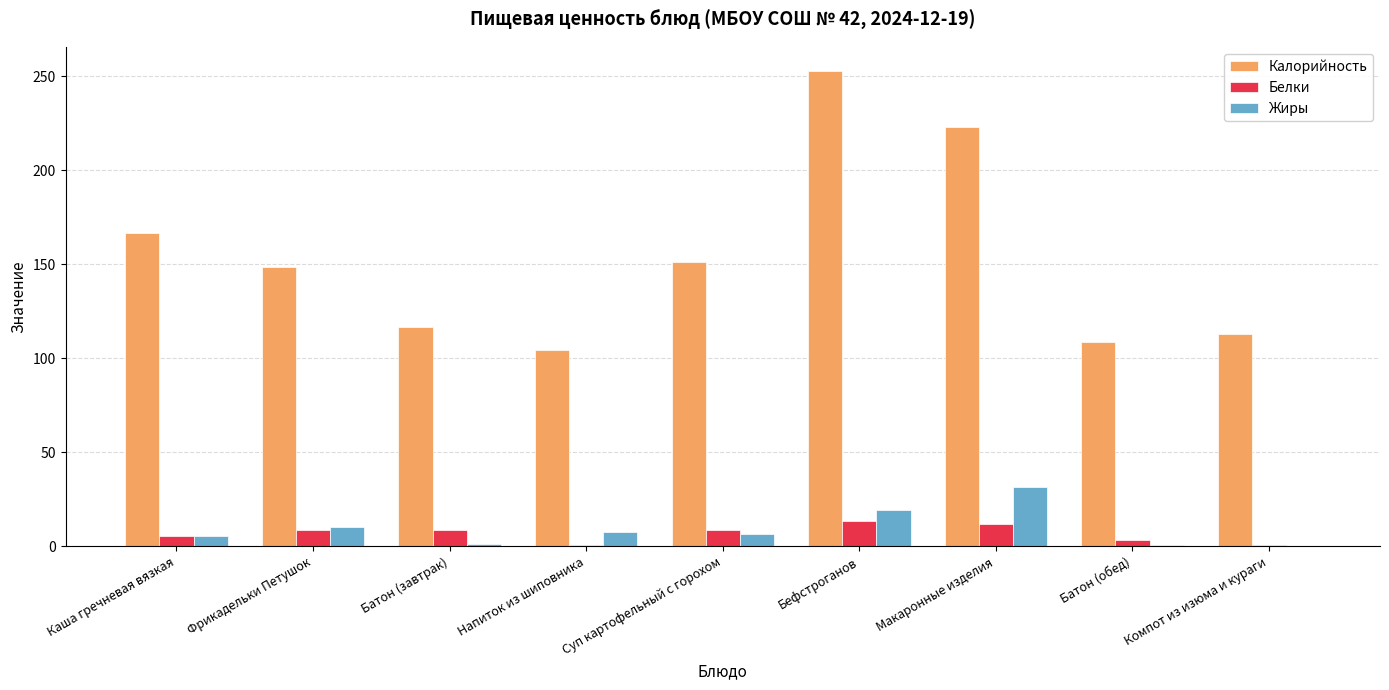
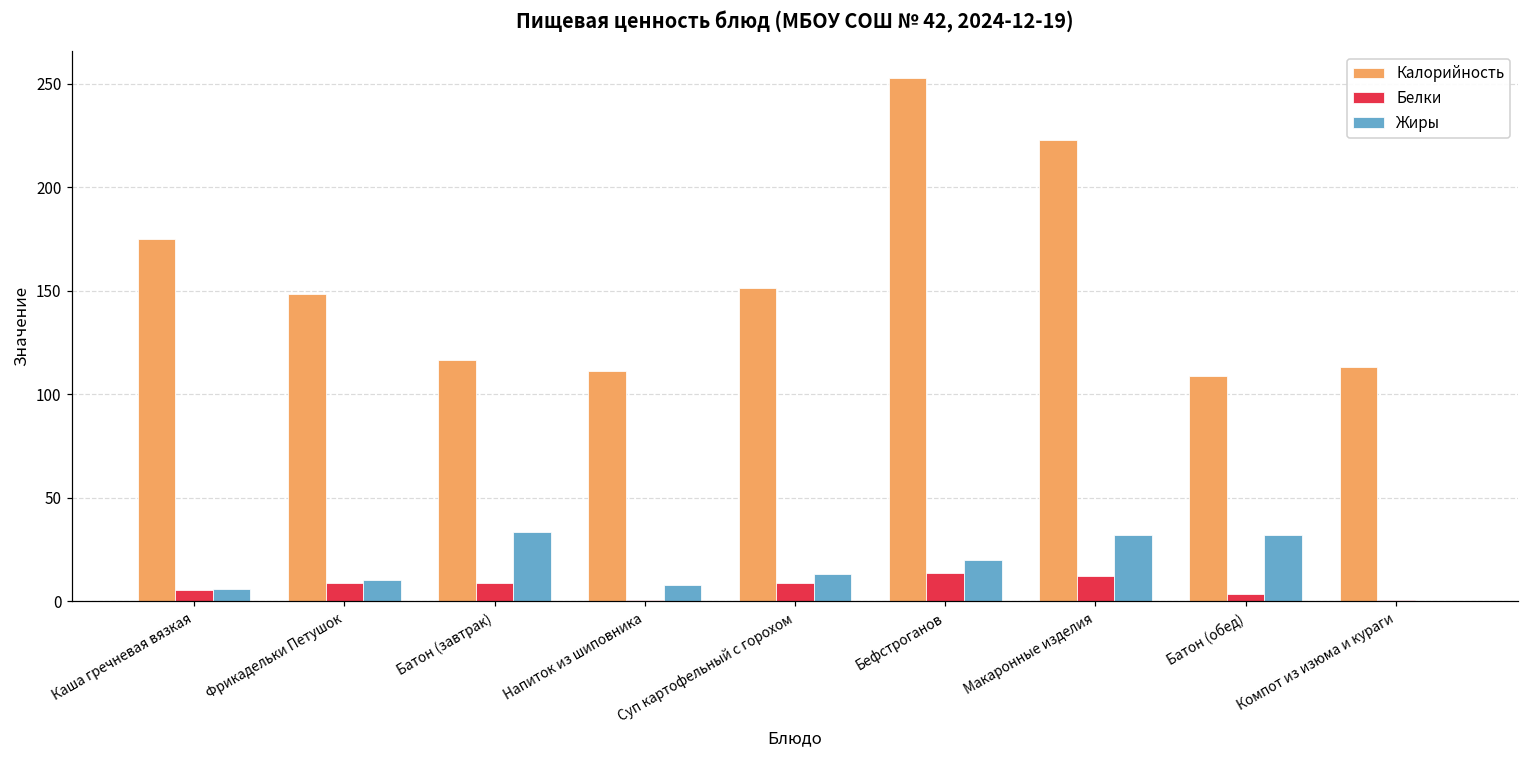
  {
    "Калорийность": {
-     "Каша гречневая вязкая": 167,
+     "Каша гречневая вязкая": 175,
      "Фрикадельки Петушок": 148,
      "Батон (завтрак)": 117,
-     "Напиток из шиповника": 105,
+     "Напиток из шиповника": 111,
      "Суп картофельный с горохом": 151,
      "Бефстроганов": 253,
      "Макаронные изделия": 223,
      "Батон (обед)": 109,
      "Компот из изюма и кураги": 113
    },
    "Белки": {
      "Каша гречневая вязкая": 6,
      "Фрикадельки Петушок": 9,
      "Батон (завтрак)": 9,
      "Суп картофельный с горохом": 9,
      "Бефстроганов": 14,
      "Макаронные изделия": 12,
      "Батон (обед)": 3
    },
    "Жиры": {
      "Каша гречневая вязкая": 6,
      "Фрикадельки Петушок": 10,
-     "Батон (завтрак)": 1,
+     "Батон (завтрак)": 34,
      "Напиток из шиповника": 8,
-     "Суп картофельный с горохом": 7,
+     "Суп картофельный с горохом": 13,
      "Бефстроганов": 20,
      "Макаронные изделия": 32,
-     "Батон (обед)": 1,
+     "Батон (обед)": 32,
      "Компот из изюма и кураги": 0
    }
  }
